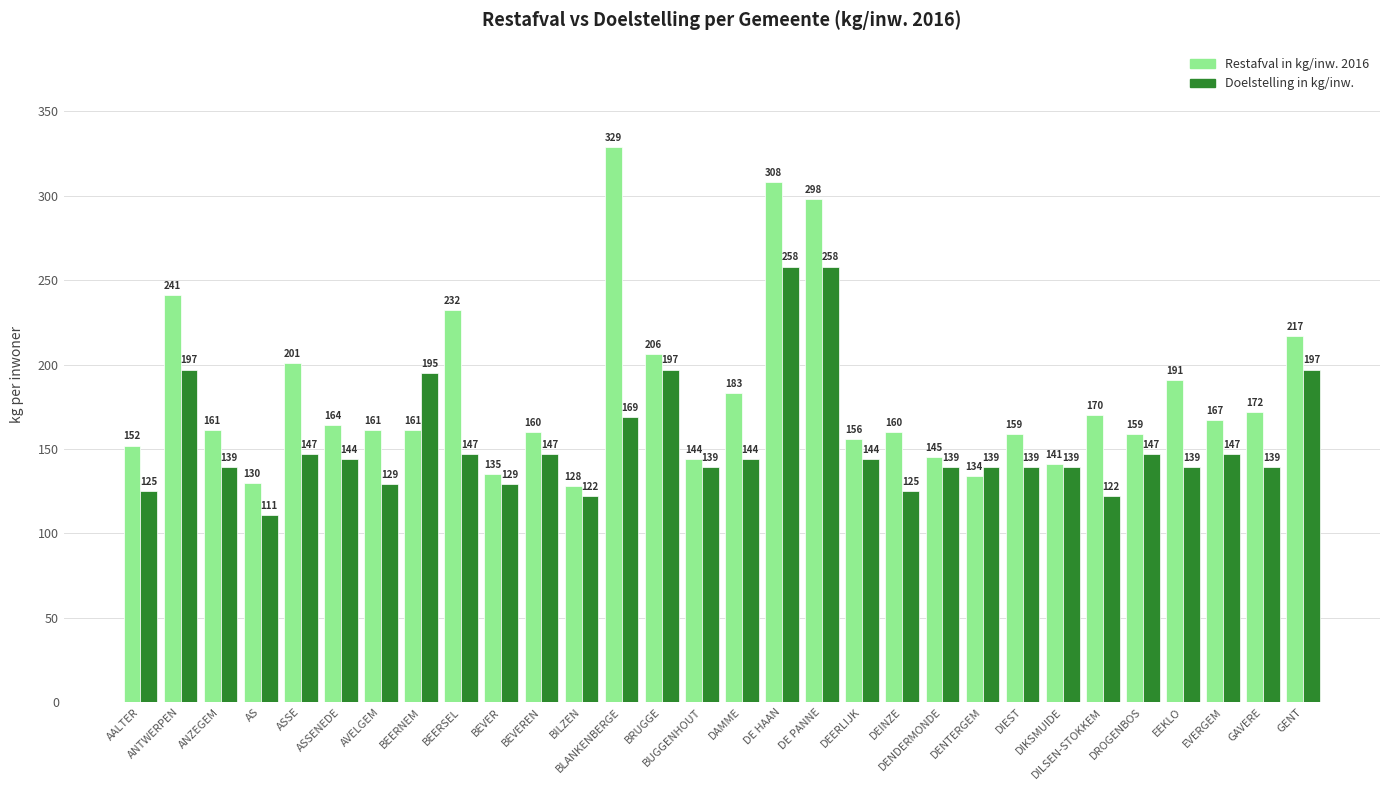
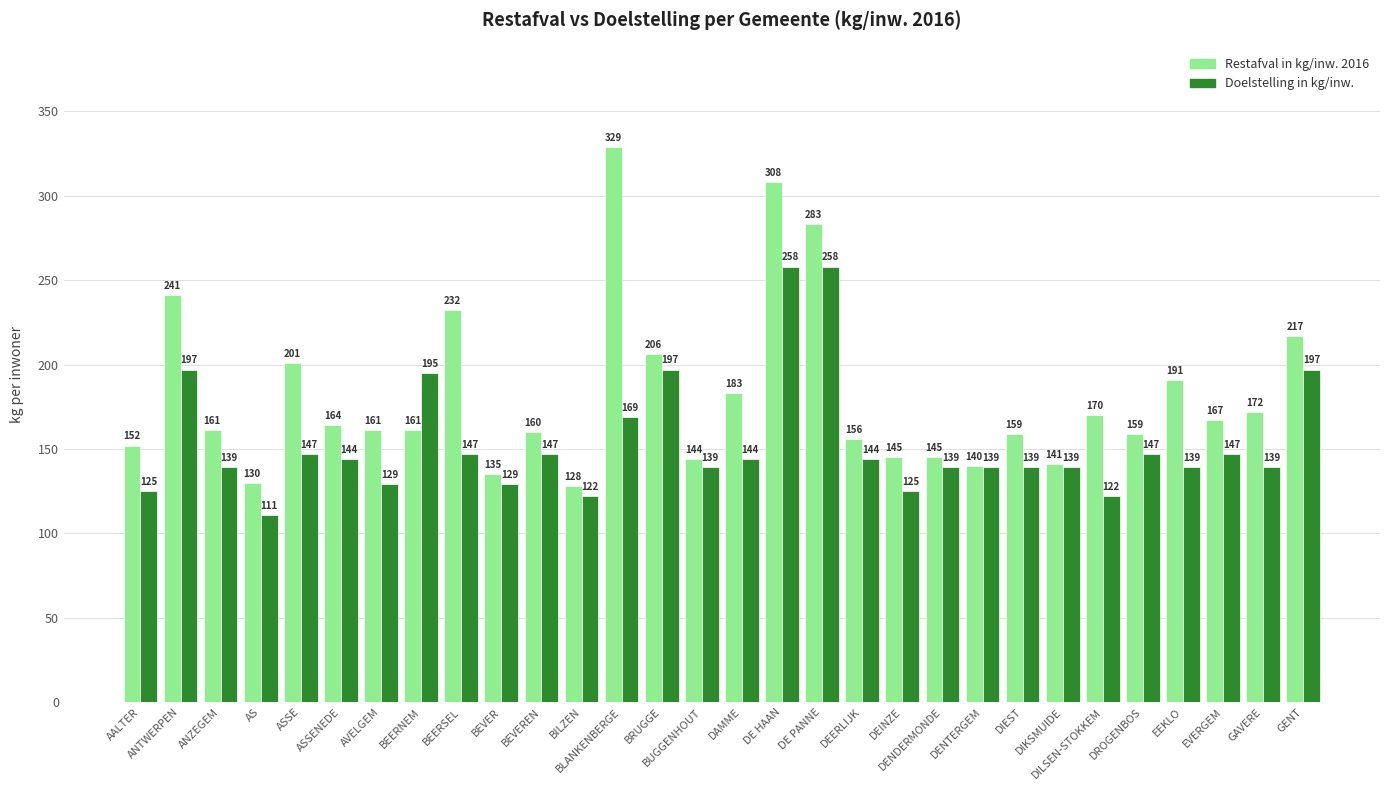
  {
    "Restafval in kg/inw. 2016": {
      "AALTER": 152,
      "ANTWERPEN": 241,
      "ANZEGEM": 161,
      "AS": 130,
      "ASSE": 201,
      "ASSENEDE": 164,
      "AVELGEM": 161,
      "BEERNEM": 161,
      "BEERSEL": 232,
      "BEVER": 135,
      "BEVEREN": 160,
      "BILZEN": 128,
      "BLANKENBERGE": 329,
      "BRUGGE": 206,
      "BUGGENHOUT": 144,
      "DAMME": 183,
      "DE HAAN": 308,
-     "DE PANNE": 298,
+     "DE PANNE": 283,
      "DEERLIJK": 156,
-     "DEINZE": 160,
+     "DEINZE": 145,
      "DENDERMONDE": 145,
-     "DENTERGEM": 134,
+     "DENTERGEM": 140,
      "DIEST": 159,
      "DIKSMUIDE": 141,
      "DILSEN-STOKKEM": 170,
      "DROGENBOS": 159,
      "EEKLO": 191,
      "EVERGEM": 167,
      "GAVERE": 172,
      "GENT": 217
    },
    "Doelstelling in kg/inw.": {
      "AALTER": 125,
      "ANTWERPEN": 197,
      "ANZEGEM": 139,
      "AS": 111,
      "ASSE": 147,
      "ASSENEDE": 144,
      "AVELGEM": 129,
      "BEERNEM": 195,
      "BEERSEL": 147,
      "BEVER": 129,
      "BEVEREN": 147,
      "BILZEN": 122,
      "BLANKENBERGE": 169,
      "BRUGGE": 197,
      "BUGGENHOUT": 139,
      "DAMME": 144,
      "DE HAAN": 258,
      "DE PANNE": 258,
      "DEERLIJK": 144,
      "DEINZE": 125,
      "DENDERMONDE": 139,
      "DENTERGEM": 139,
      "DIEST": 139,
      "DIKSMUIDE": 139,
      "DILSEN-STOKKEM": 122,
      "DROGENBOS": 147,
      "EEKLO": 139,
      "EVERGEM": 147,
      "GAVERE": 139,
      "GENT": 197
    }
  }
